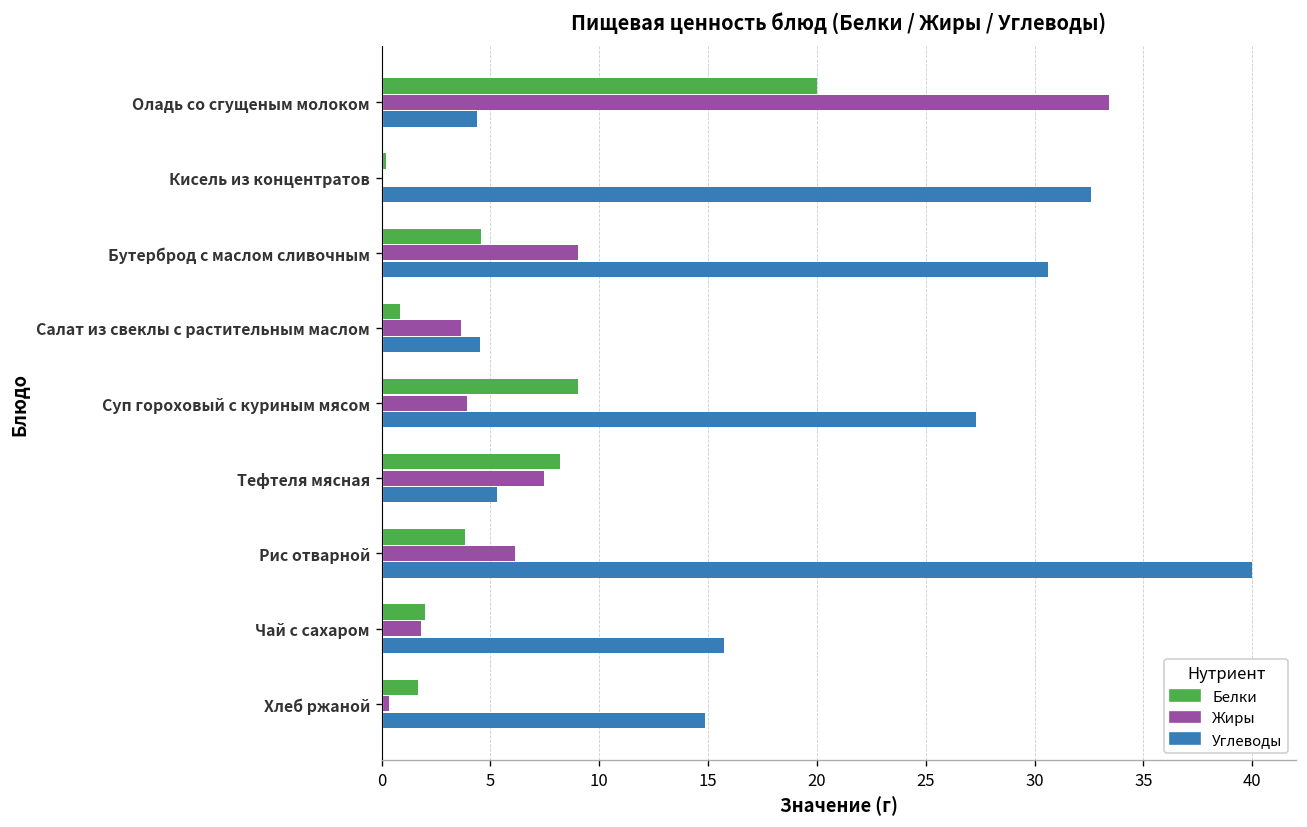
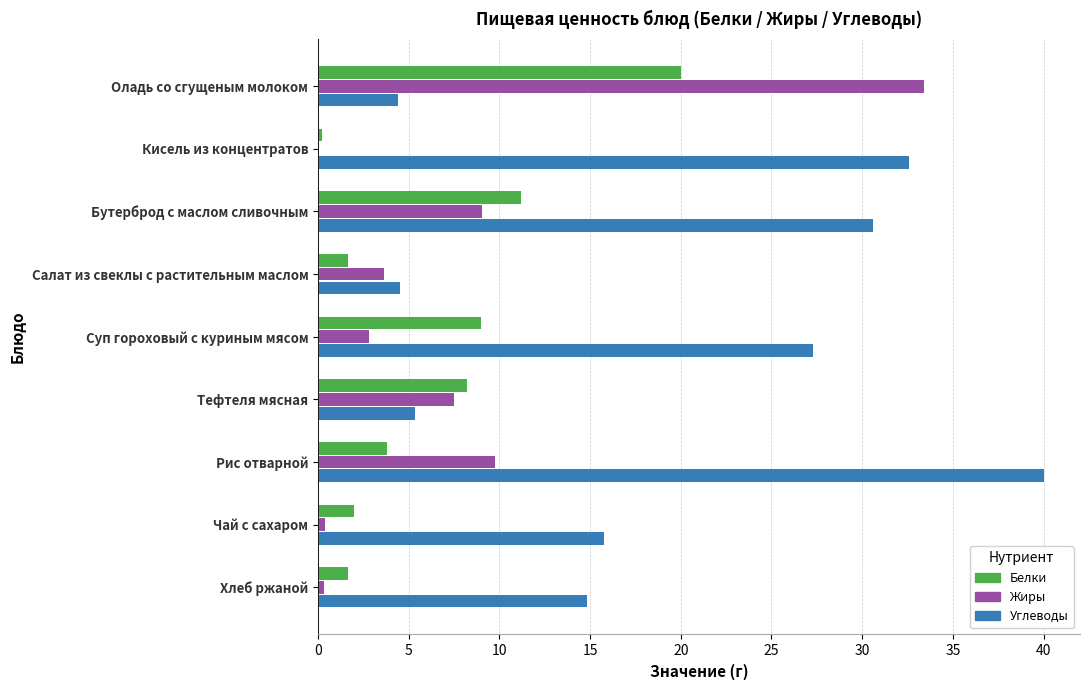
  {
    "Белки": {
      "Оладь со сгущеным молоком": 20.0,
      "Кисель из концентратов": 0.2,
-     "Бутерброд с маслом сливочным": 4.6,
-     "Салат из свеклы с растительным маслом": 0.9,
+     "Бутерброд с маслом сливочным": 11.2,
+     "Салат из свеклы с растительным маслом": 1.7,
      "Суп гороховый с куриным мясом": 9.0,
      "Тефтеля мясная": 8.2,
      "Рис отварной": 3.8,
      "Чай с сахаром": 2.0,
      "Хлеб ржаной": 1.7
    },
    "Жиры": {
      "Оладь со сгущеным молоком": 33.4,
      "Кисель из концентратов": 0.0,
      "Бутерброд с маслом сливочным": 9.0,
      "Салат из свеклы с растительным маслом": 3.7,
-     "Суп гороховый с куриным мясом": 3.9,
+     "Суп гороховый с куриным мясом": 2.8,
      "Тефтеля мясная": 7.5,
-     "Рис отварной": 6.1,
-     "Чай с сахаром": 1.8,
+     "Рис отварной": 9.7,
+     "Чай с сахаром": 0.4,
      "Хлеб ржаной": 0.3
    },
    "Углеводы": {
      "Оладь со сгущеным молоком": 4.4,
      "Кисель из концентратов": 32.6,
      "Бутерброд с маслом сливочным": 30.6,
      "Салат из свеклы с растительным маслом": 4.5,
      "Суп гороховый с куриным мясом": 27.3,
      "Тефтеля мясная": 5.3,
      "Рис отварной": 40.0,
      "Чай с сахаром": 15.8,
      "Хлеб ржаной": 14.8
    }
  }
